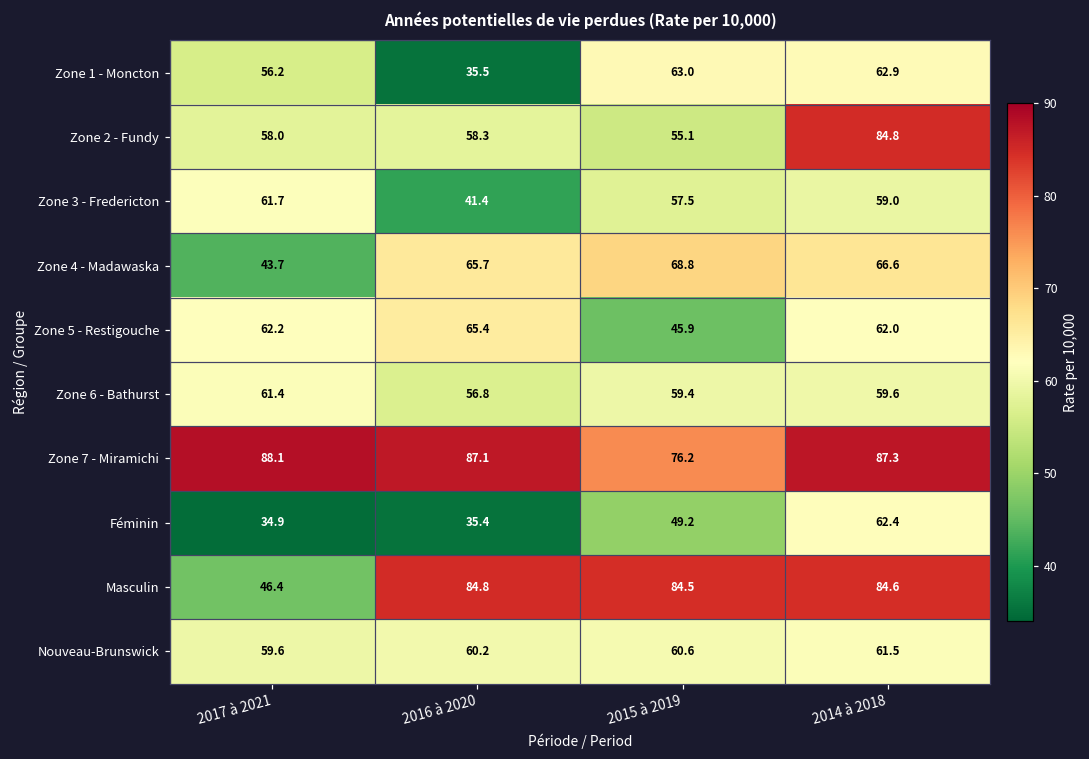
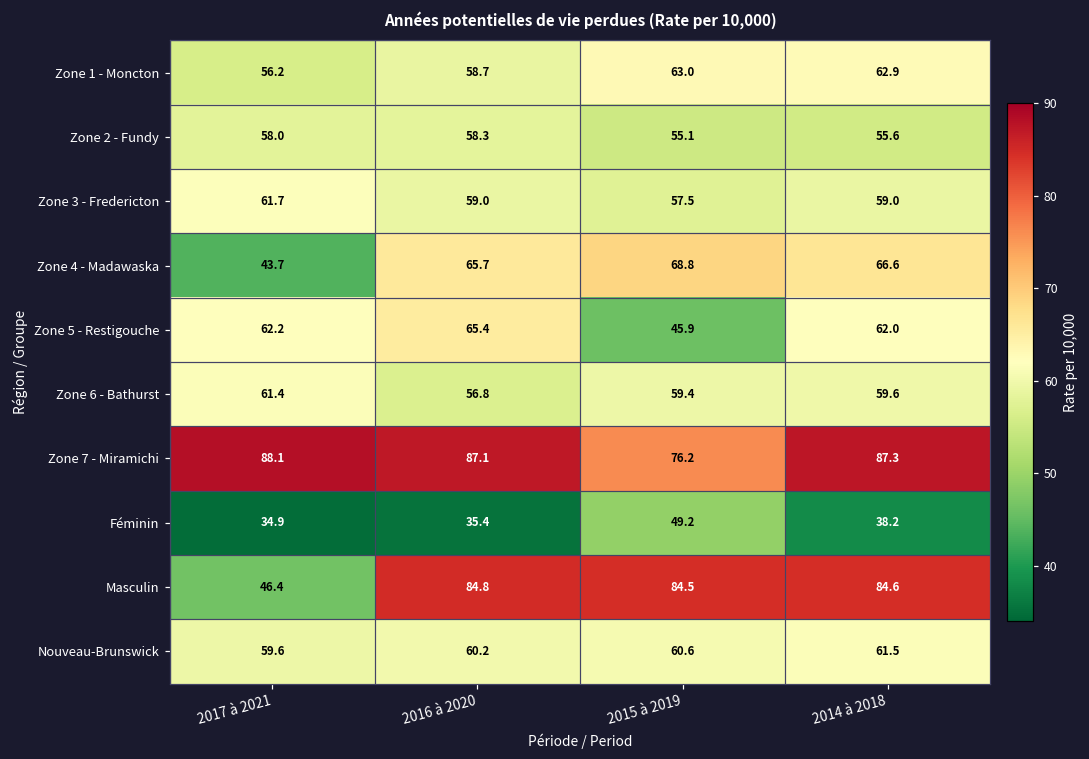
  {
    "Zone 1 - Moncton": {
      "2017 à 2021": 56.2,
-     "2016 à 2020": 35.5,
+     "2016 à 2020": 58.7,
      "2015 à 2019": 63.0,
      "2014 à 2018": 62.9
    },
    "Zone 2 - Fundy": {
      "2017 à 2021": 58.0,
      "2016 à 2020": 58.3,
      "2015 à 2019": 55.1,
-     "2014 à 2018": 84.8
+     "2014 à 2018": 55.6
    },
    "Zone 3 - Fredericton": {
      "2017 à 2021": 61.7,
-     "2016 à 2020": 41.4,
+     "2016 à 2020": 59.0,
      "2015 à 2019": 57.5,
      "2014 à 2018": 59.0
    },
    "Zone 4 - Madawaska": {
      "2017 à 2021": 43.7,
      "2016 à 2020": 65.7,
      "2015 à 2019": 68.8,
      "2014 à 2018": 66.6
    },
    "Zone 5 - Restigouche": {
      "2017 à 2021": 62.2,
      "2016 à 2020": 65.4,
      "2015 à 2019": 45.9,
      "2014 à 2018": 62.0
    },
    "Zone 6 - Bathurst": {
      "2017 à 2021": 61.4,
      "2016 à 2020": 56.8,
      "2015 à 2019": 59.4,
      "2014 à 2018": 59.6
    },
    "Zone 7 - Miramichi": {
      "2017 à 2021": 88.1,
      "2016 à 2020": 87.1,
      "2015 à 2019": 76.2,
      "2014 à 2018": 87.3
    },
    "Féminin": {
      "2017 à 2021": 34.9,
      "2016 à 2020": 35.4,
      "2015 à 2019": 49.2,
-     "2014 à 2018": 62.4
+     "2014 à 2018": 38.2
    },
    "Masculin": {
      "2017 à 2021": 46.4,
      "2016 à 2020": 84.8,
      "2015 à 2019": 84.5,
      "2014 à 2018": 84.6
    },
    "Nouveau-Brunswick": {
      "2017 à 2021": 59.6,
      "2016 à 2020": 60.2,
      "2015 à 2019": 60.6,
      "2014 à 2018": 61.5
    }
  }
